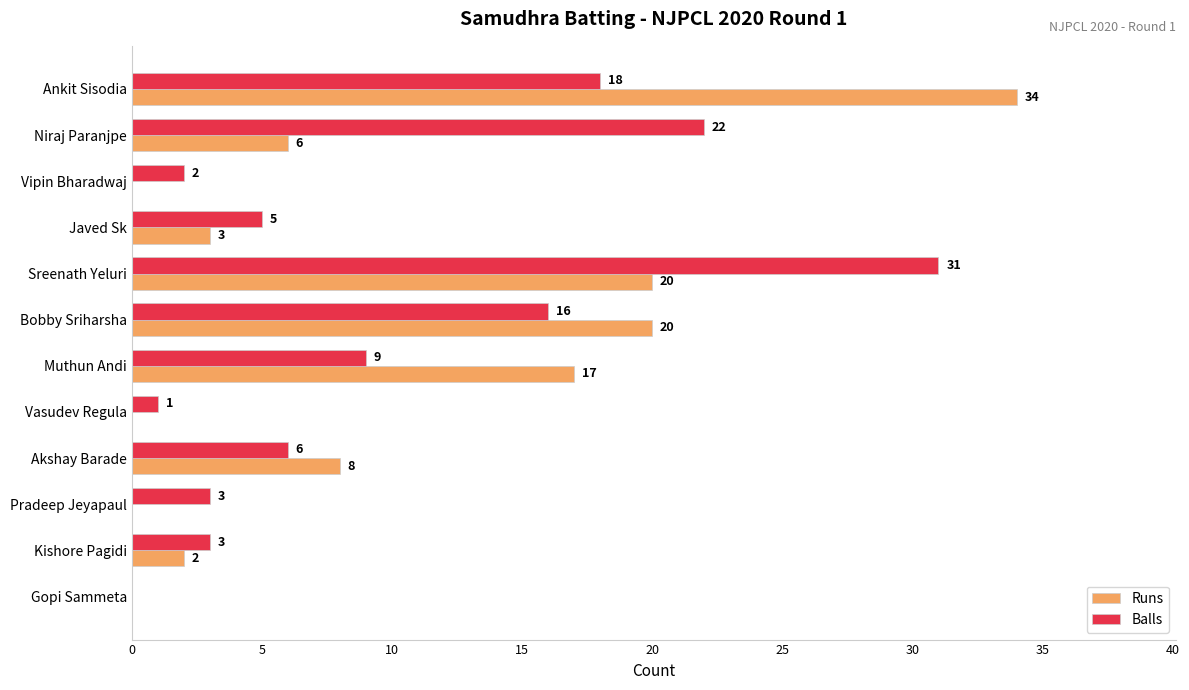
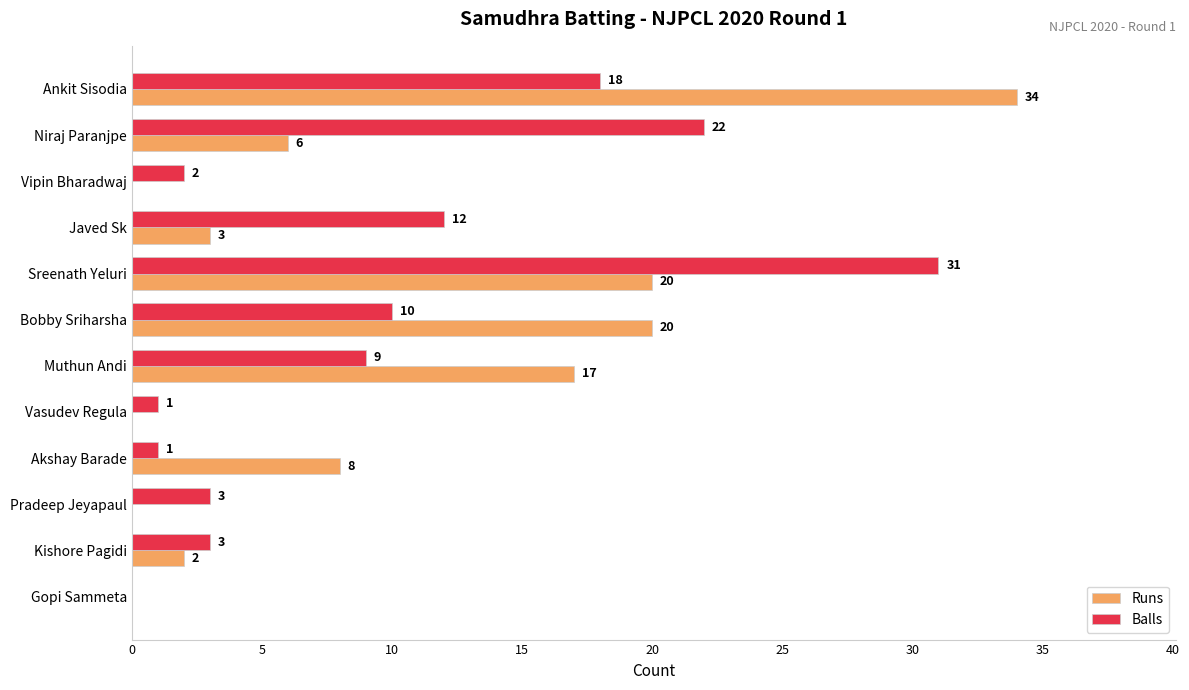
  {
    "Runs": {
      "Ankit Sisodia": 34,
      "Niraj Paranjpe": 6,
      "Javed Sk": 3,
      "Sreenath Yeluri": 20,
      "Bobby Sriharsha": 20,
      "Muthun Andi": 17,
      "Akshay Barade": 8,
      "Kishore Pagidi": 2
    },
    "Balls": {
      "Ankit Sisodia": 18,
      "Niraj Paranjpe": 22,
      "Vipin Bharadwaj": 2,
-     "Javed Sk": 5,
+     "Javed Sk": 12,
      "Sreenath Yeluri": 31,
-     "Bobby Sriharsha": 16,
+     "Bobby Sriharsha": 10,
      "Muthun Andi": 9,
      "Vasudev Regula": 1,
-     "Akshay Barade": 6,
+     "Akshay Barade": 1,
      "Pradeep Jeyapaul": 3,
      "Kishore Pagidi": 3
    }
  }
